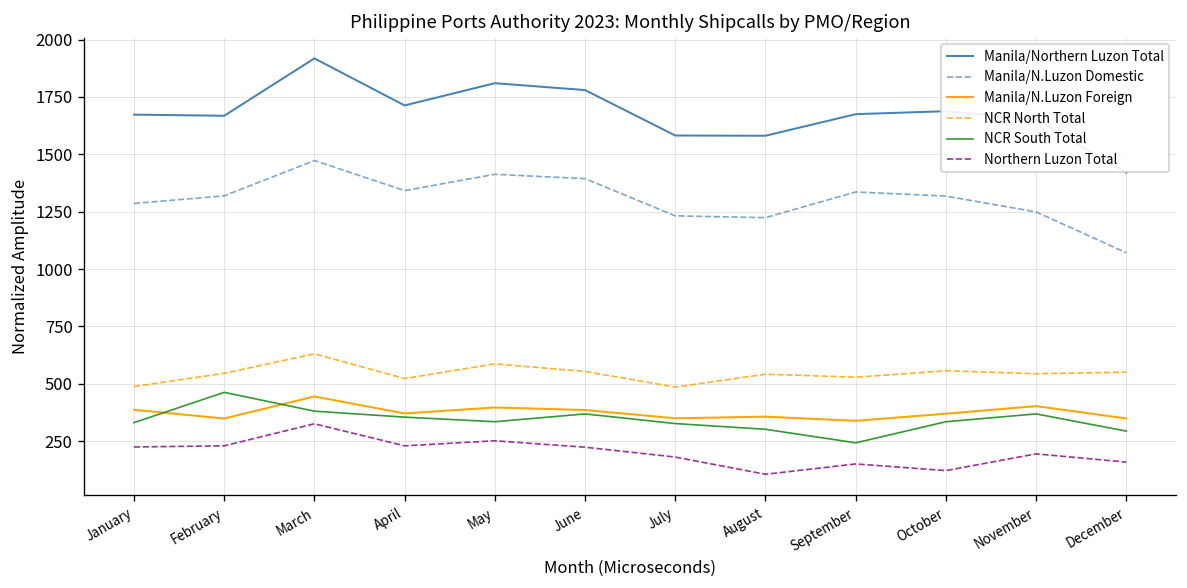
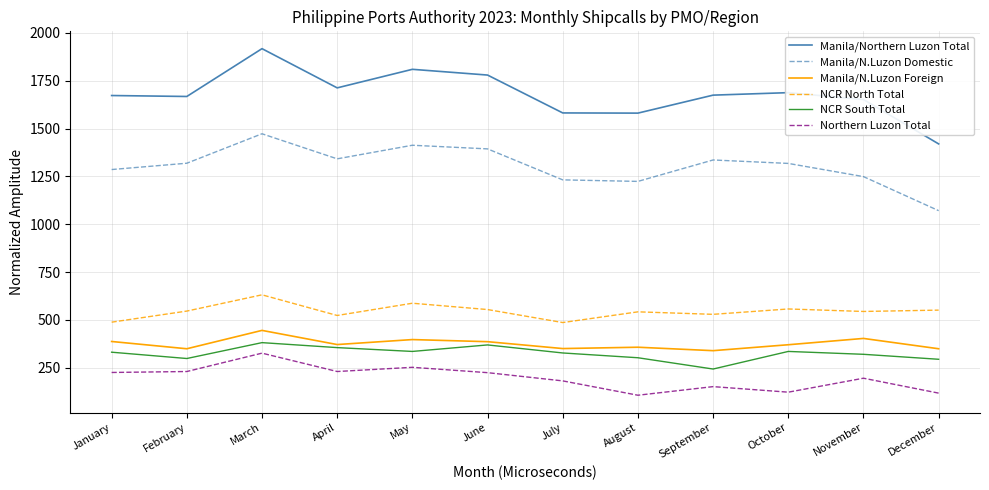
  {
    "NCR South Total": {
      "January": 330,
-     "February": 460,
+     "February": 300,
      "March": 380,
      "April": 360,
      "May": 340,
      "June": 370,
      "July": 330,
      "August": 300,
      "September": 240,
      "October": 340,
-     "November": 370,
+     "November": 320,
      "December": 290
    },
    "Northern Luzon Total": {
      "January": 230,
      "February": 230,
      "March": 330,
      "April": 230,
      "May": 250,
      "June": 220,
      "July": 180,
      "August": 110,
      "September": 150,
      "October": 120,
      "November": 200,
-     "December": 160
+     "December": 120
    }
  }
